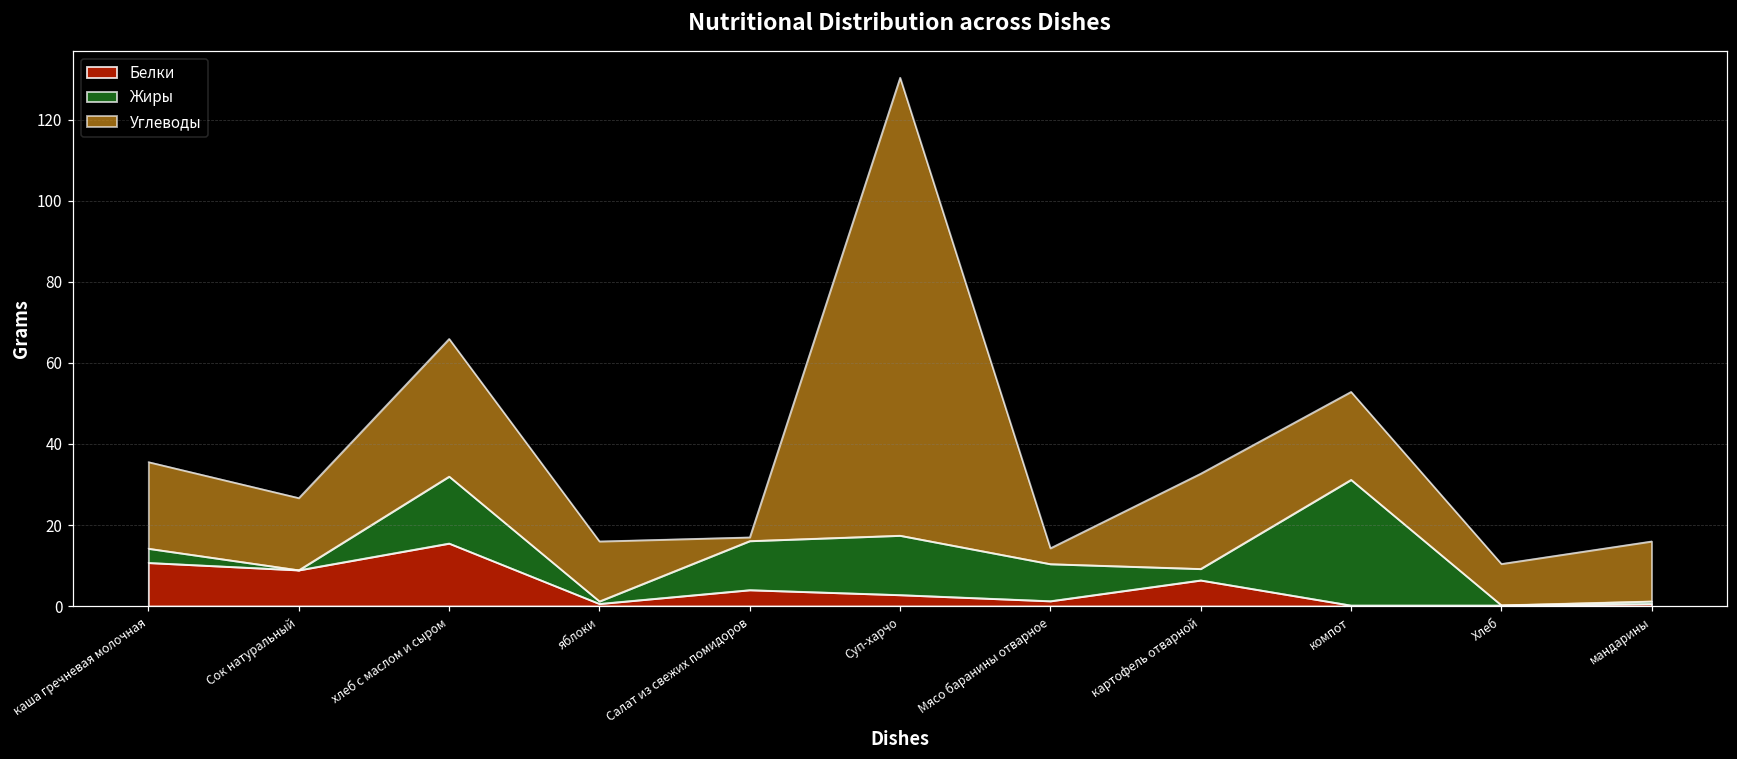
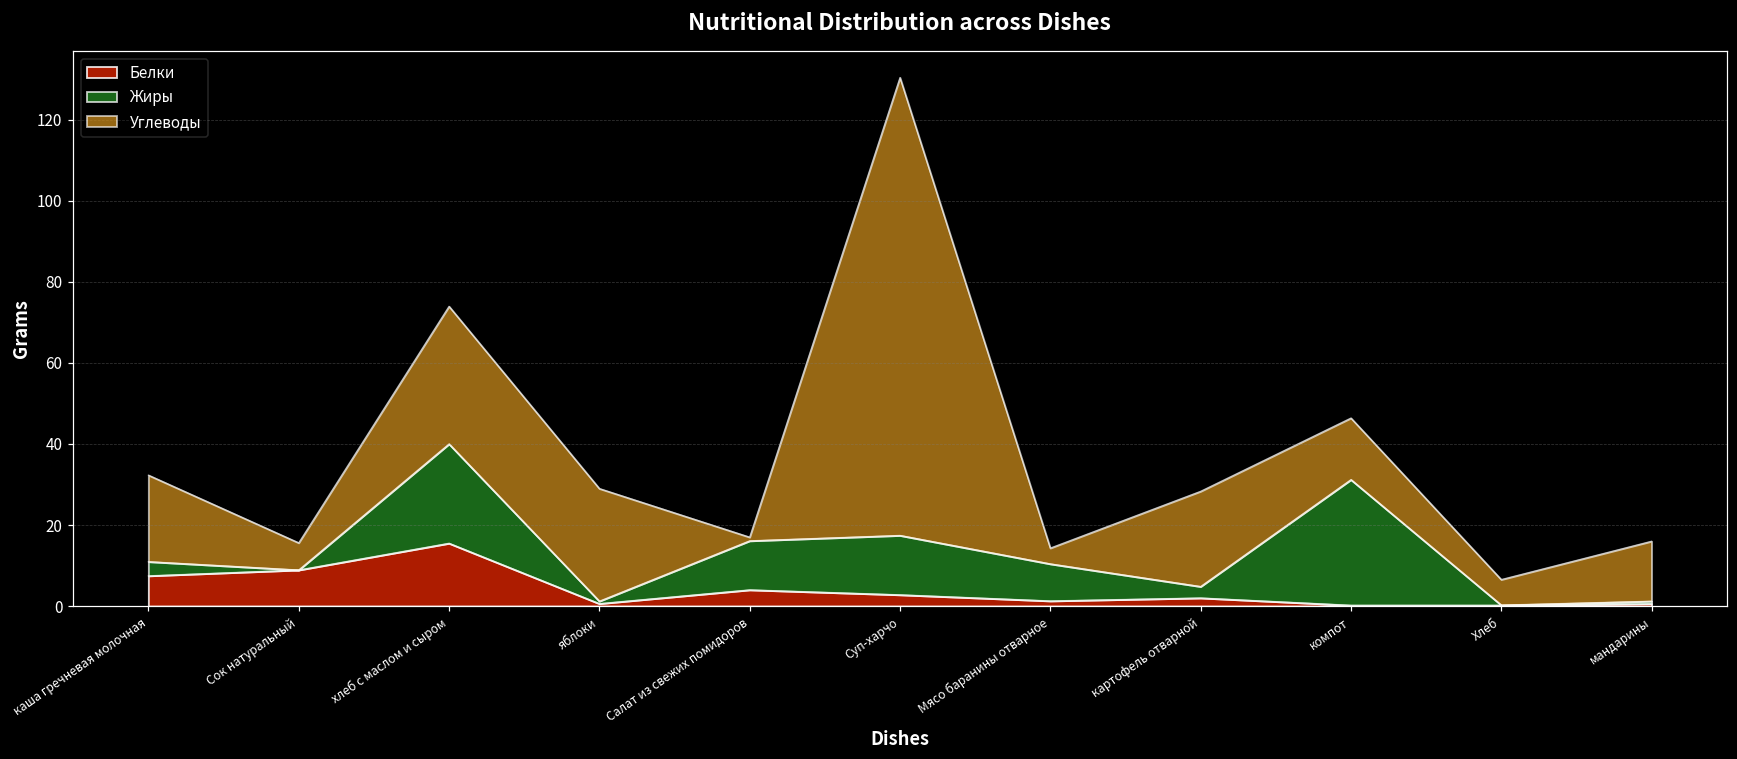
  {
    "Белки": {
-     "каша гречневая молочная": 11,
+     "каша гречневая молочная": 7,
      "хлеб с маслом и сыром": 16,
      "Салат из свежих помидоров": 4,
      "Суп-харчо": 3,
      "Мясо баранины отварное": 1,
-     "картофель отварной": 6,
+     "картофель отварной": 2,
      "компот": 0
    },
    "Жиры": {
      "каша гречневая молочная": 4,
-     "хлеб с маслом и сыром": 17,
+     "хлеб с маслом и сыром": 25,
      "Салат из свежих помидоров": 12,
      "Суп-харчо": 15,
      "Мясо баранины отварное": 9,
      "картофель отварной": 3,
      "компот": 31
    },
    "Углеводы": {
      "каша гречневая молочная": 21,
-     "Сок натуральный": 18,
+     "Сок натуральный": 7,
      "хлеб с маслом и сыром": 34,
-     "яблоки": 15,
+     "яблоки": 28,
      "Салат из свежих помидоров": 1,
      "Суп-харчо": 113,
      "Мясо баранины отварное": 4,
      "картофель отварной": 24,
-     "компот": 22,
-     "Хлеб": 10,
+     "компот": 15,
+     "Хлеб": 6,
      "мандарины": 15
    }
  }
